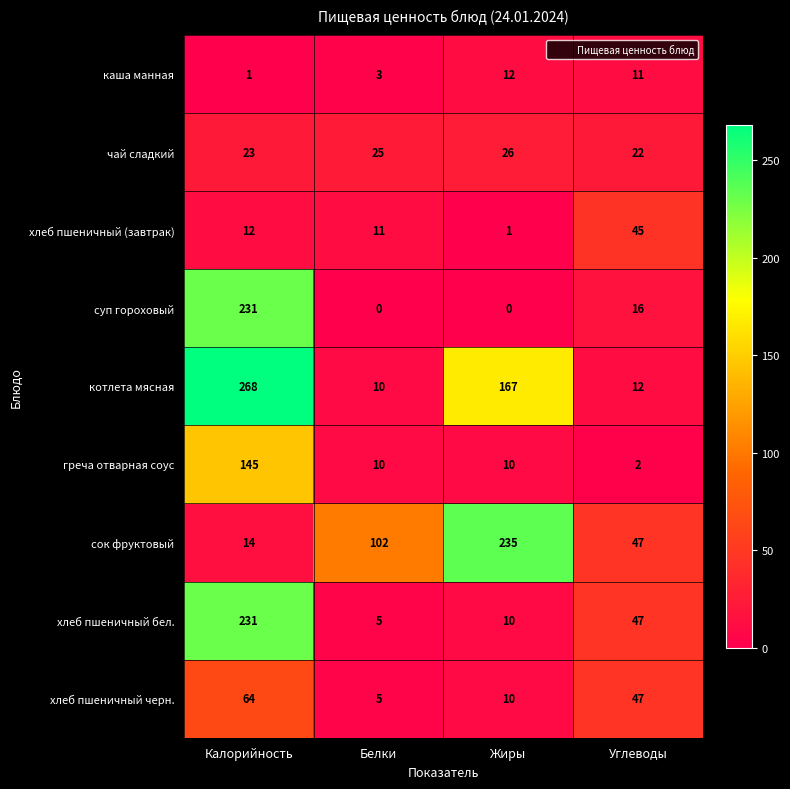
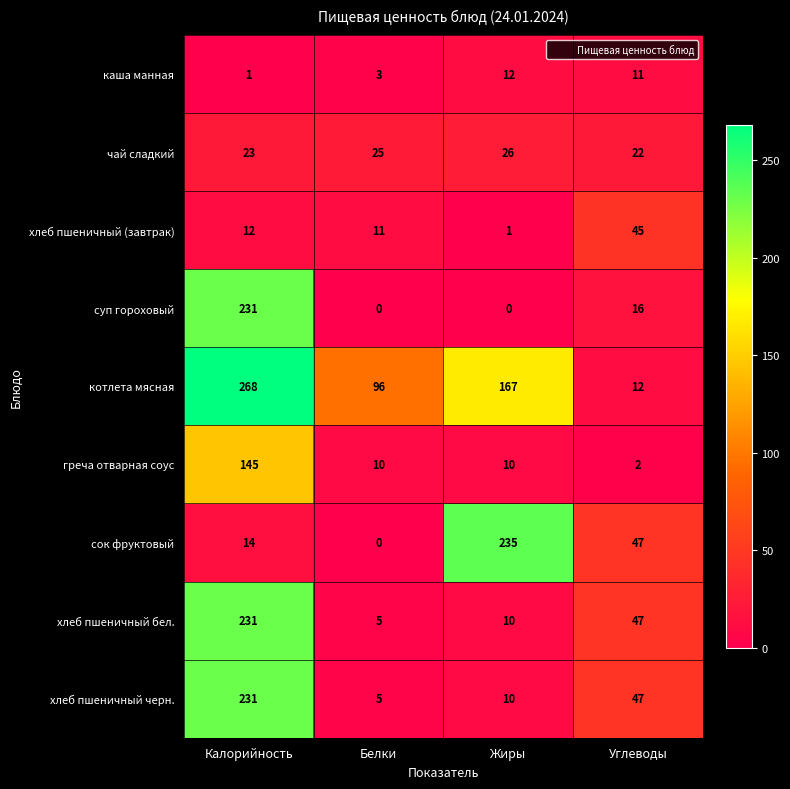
  {
    "каша манная": {
      "Калорийность": 1,
      "Белки": 3,
      "Жиры": 12,
      "Углеводы": 11
    },
    "чай сладкий": {
      "Калорийность": 23,
      "Белки": 25,
      "Жиры": 26,
      "Углеводы": 22
    },
    "хлеб пшеничный (завтрак)": {
      "Калорийность": 12,
      "Белки": 11,
      "Жиры": 1,
      "Углеводы": 45
    },
    "суп гороховый": {
      "Калорийность": 231,
      "Белки": 0,
      "Жиры": 0,
      "Углеводы": 16
    },
    "котлета мясная": {
      "Калорийность": 268,
-     "Белки": 10,
+     "Белки": 96,
      "Жиры": 167,
      "Углеводы": 12
    },
    "греча отварная соус": {
      "Калорийность": 145,
      "Белки": 10,
      "Жиры": 10,
      "Углеводы": 2
    },
    "сок фруктовый": {
      "Калорийность": 14,
-     "Белки": 102,
+     "Белки": 0,
      "Жиры": 235,
      "Углеводы": 47
    },
    "хлеб пшеничный бел.": {
      "Калорийность": 231,
      "Белки": 5,
      "Жиры": 10,
      "Углеводы": 47
    },
    "хлеб пшеничный черн.": {
-     "Калорийность": 64,
+     "Калорийность": 231,
      "Белки": 5,
      "Жиры": 10,
      "Углеводы": 47
    }
  }
